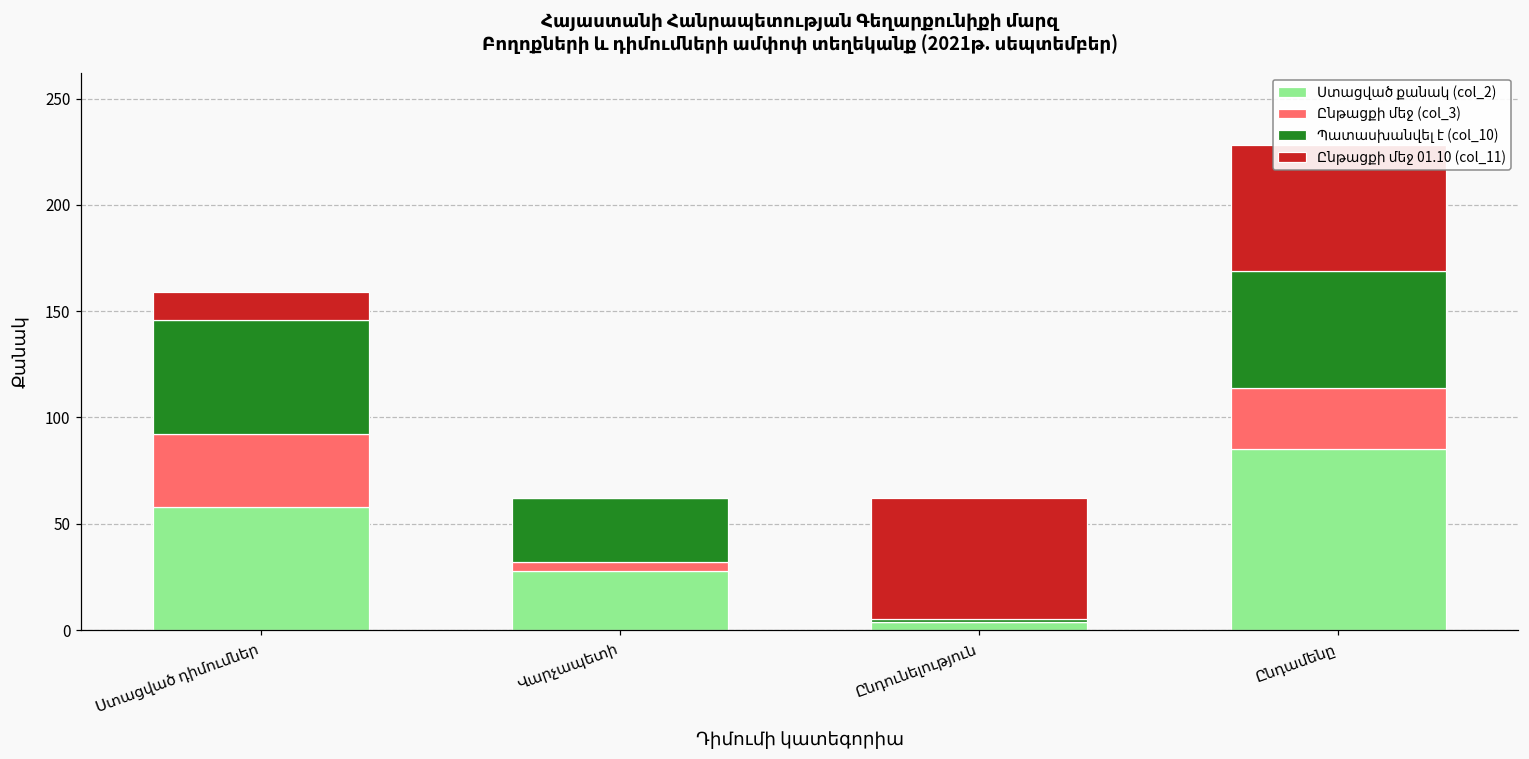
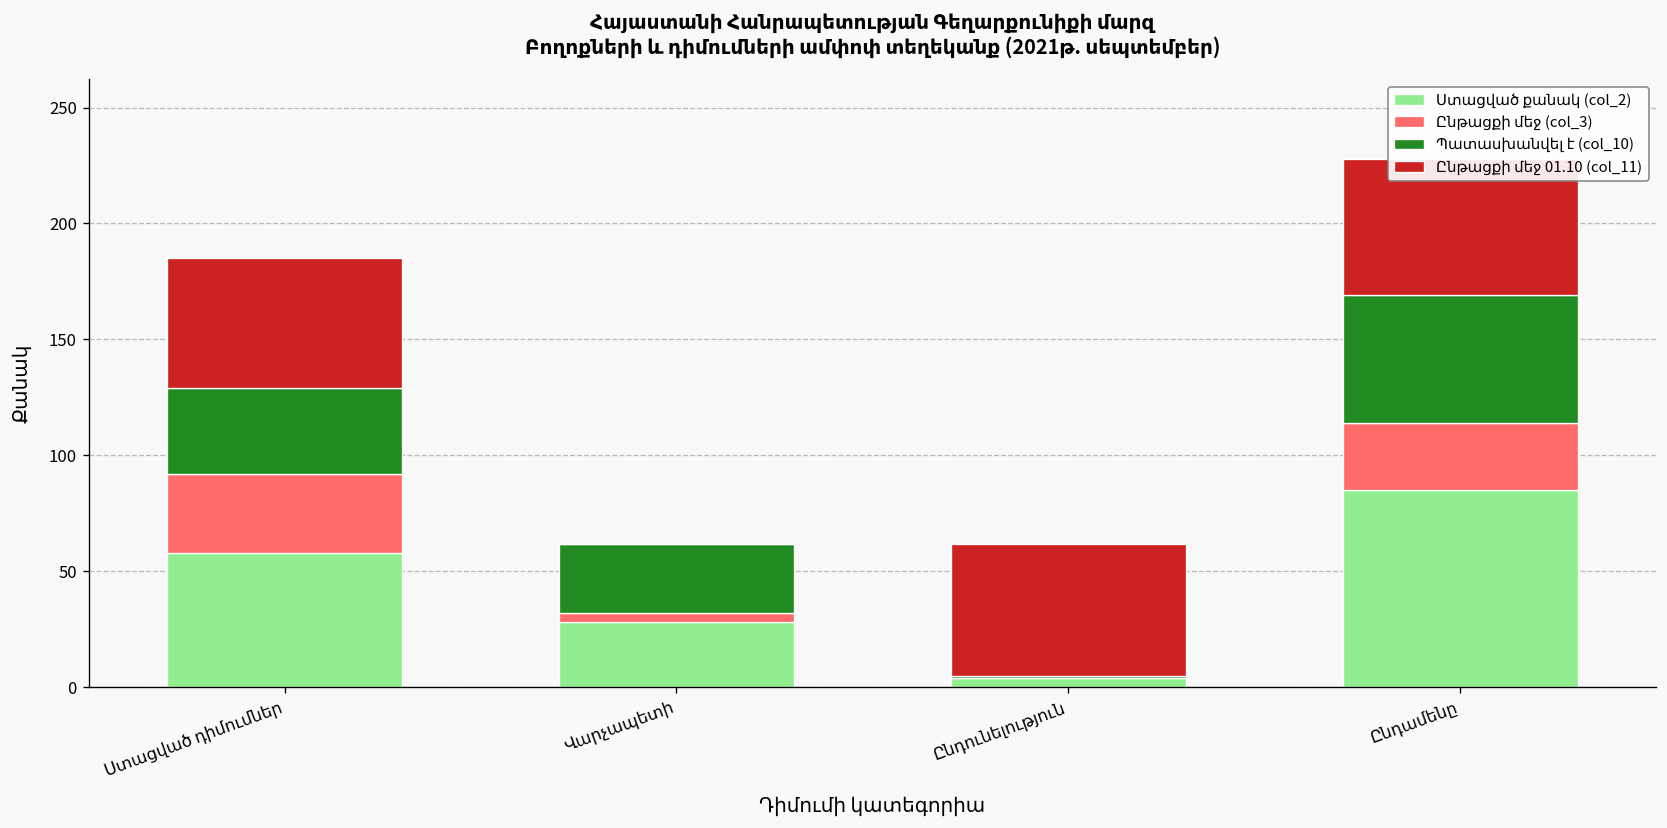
  {
    "Ստացված քանակ (col_2)": {
      "Ստացված դիմումներ": 58,
      "Վարչապետի": 28,
      "Ընդունելություն": 4,
      "Ընդամենը": 85
    },
    "Ընթացքի մեջ (col_3)": {
      "Ստացված դիմումներ": 34,
      "Վարչապետի": 4,
      "Ընդունելություն": 0,
      "Ընդամենը": 29
    },
    "Պատասխանվել է (col_10)": {
-     "Ստացված դիմումներ": 54,
+     "Ստացված դիմումներ": 37,
      "Վարչապետի": 30,
      "Ընդամենը": 55
    },
    "Ընթացքի մեջ 01.10 (col_11)": {
-     "Ստացված դիմումներ": 13,
+     "Ստացված դիմումներ": 56,
      "Վարչապետի": 0,
      "Ընդունելություն": 57
    }
  }
